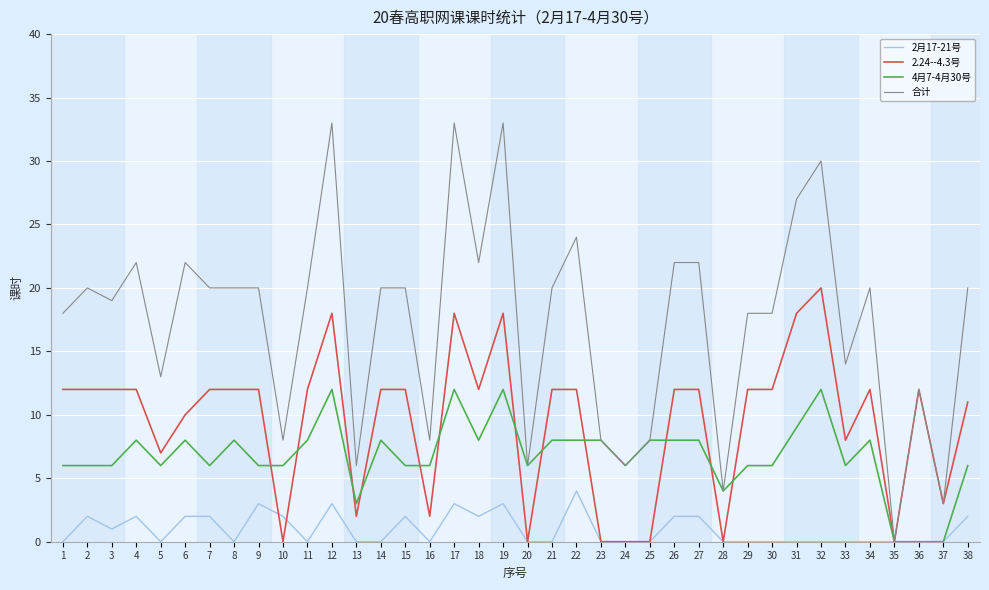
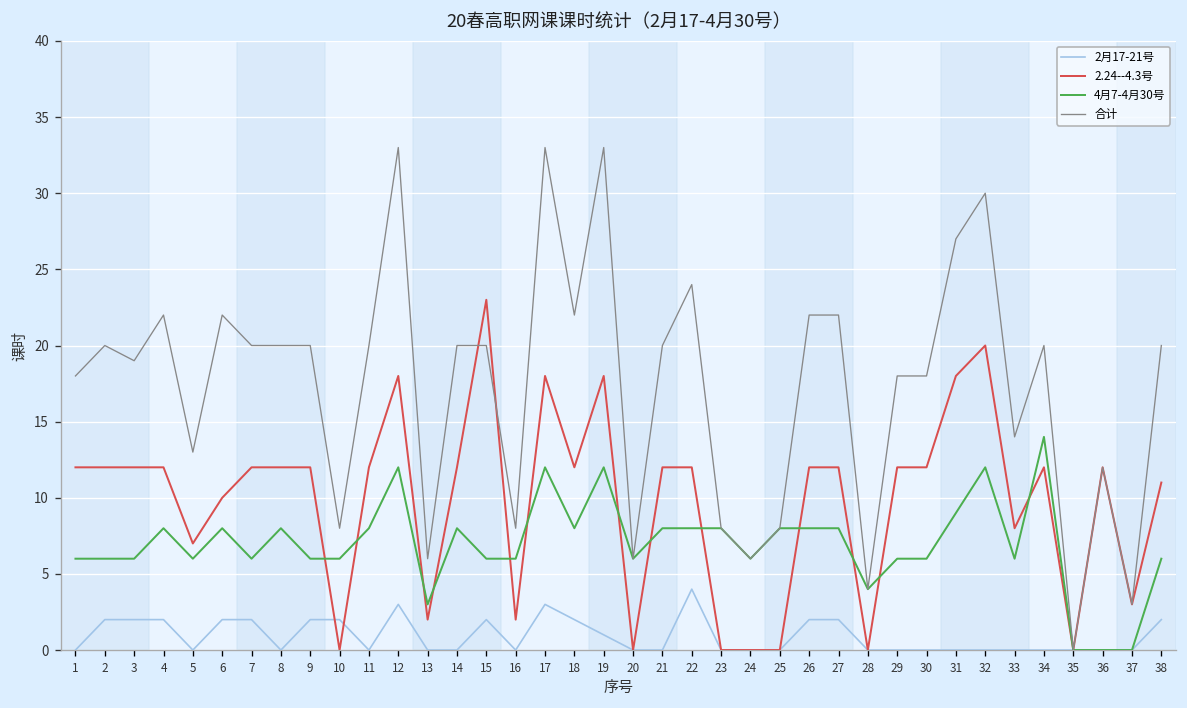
  {
    "2月17-21号": {
      "1": 0,
      "2": 2,
-     "3": 1,
+     "3": 2,
      "4": 2,
      "5": 0,
      "6": 2,
      "7": 2,
      "8": 0,
-     "9": 3,
+     "9": 2,
      "10": 2,
      "11": 0,
      "12": 3,
      "13": 0,
      "14": 0,
      "15": 2,
      "16": 0,
      "17": 3,
      "18": 2,
-     "19": 3,
+     "19": 1,
      "21": 0,
      "22": 4,
      "26": 2,
      "27": 2,
      "29": 0,
      "30": 0,
      "31": 0,
      "32": 0,
      "33": 0,
      "34": 0,
      "38": 2
    },
    "2.24--4.3号": {
      "1": 12,
      "2": 12,
      "3": 12,
      "4": 12,
      "5": 7,
      "6": 10,
      "7": 12,
      "8": 12,
      "9": 12,
      "10": 0,
      "11": 12,
      "12": 18,
      "13": 2,
      "14": 12,
-     "15": 12,
+     "15": 23,
      "16": 2,
      "17": 18,
      "18": 12,
      "19": 18,
      "21": 12,
      "22": 12,
      "26": 12,
      "27": 12,
      "29": 12,
      "30": 12,
      "31": 18,
      "32": 20,
      "33": 8,
      "34": 12,
      "38": 11
    },
    "4月7-4月30号": {
      "1": 6,
      "2": 6,
      "3": 6,
      "4": 8,
      "5": 6,
      "6": 8,
      "7": 6,
      "8": 8,
      "9": 6,
      "10": 6,
      "11": 8,
      "12": 12,
      "13": 3,
      "14": 8,
      "15": 6,
      "16": 6,
      "17": 12,
      "18": 8,
      "19": 12,
      "21": 8,
      "22": 8,
      "26": 8,
      "27": 8,
      "29": 6,
      "30": 6,
      "31": 9,
      "32": 12,
      "33": 6,
-     "34": 8,
+     "34": 14,
      "38": 6
    },
    "合计": {
      "1": 18,
      "2": 20,
      "3": 19,
      "4": 22,
      "5": 13,
      "6": 22,
      "7": 20,
      "8": 20,
      "9": 20,
      "10": 8,
      "11": 20,
      "12": 33,
      "13": 6,
      "14": 20,
      "15": 20,
      "16": 8,
      "17": 33,
      "18": 22,
      "19": 33,
      "21": 20,
      "22": 24,
      "26": 22,
      "27": 22,
      "29": 18,
      "30": 18,
      "31": 27,
      "32": 30,
      "33": 14,
      "34": 20,
      "38": 20
    }
  }
